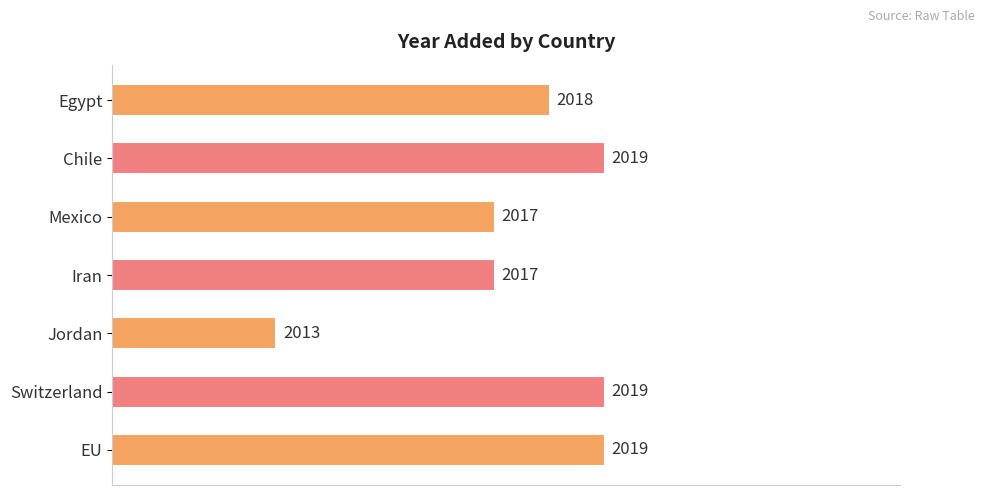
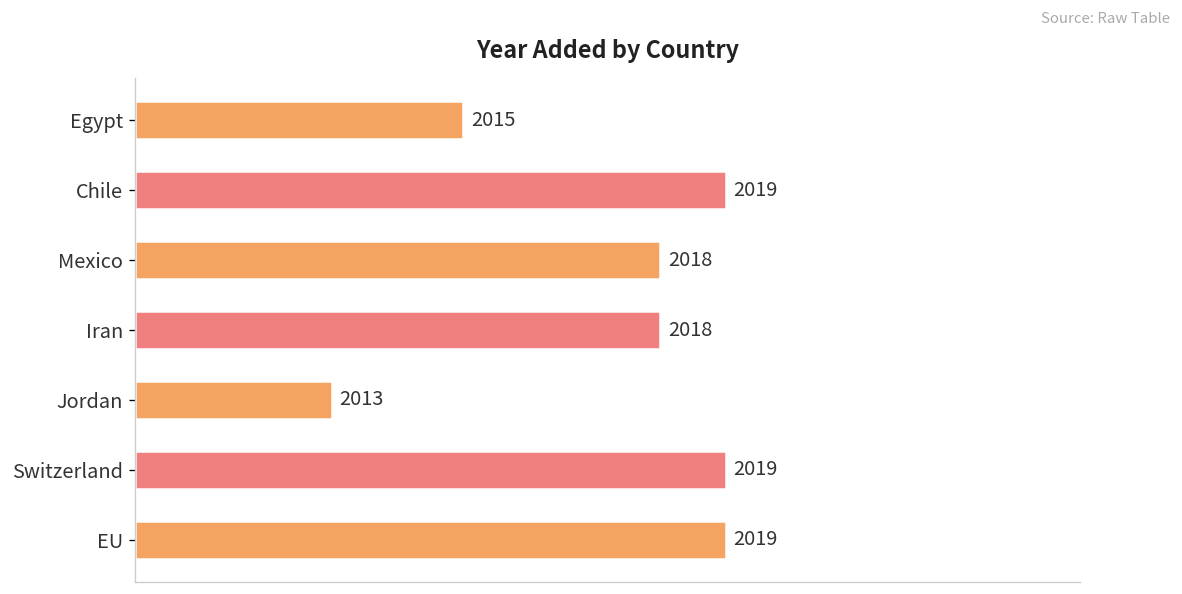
  {
-   "Egypt": 2018,
-   "Mexico": 2017,
-   "Iran": 2017
+   "Egypt": 2015,
+   "Mexico": 2018,
+   "Iran": 2018
  }
